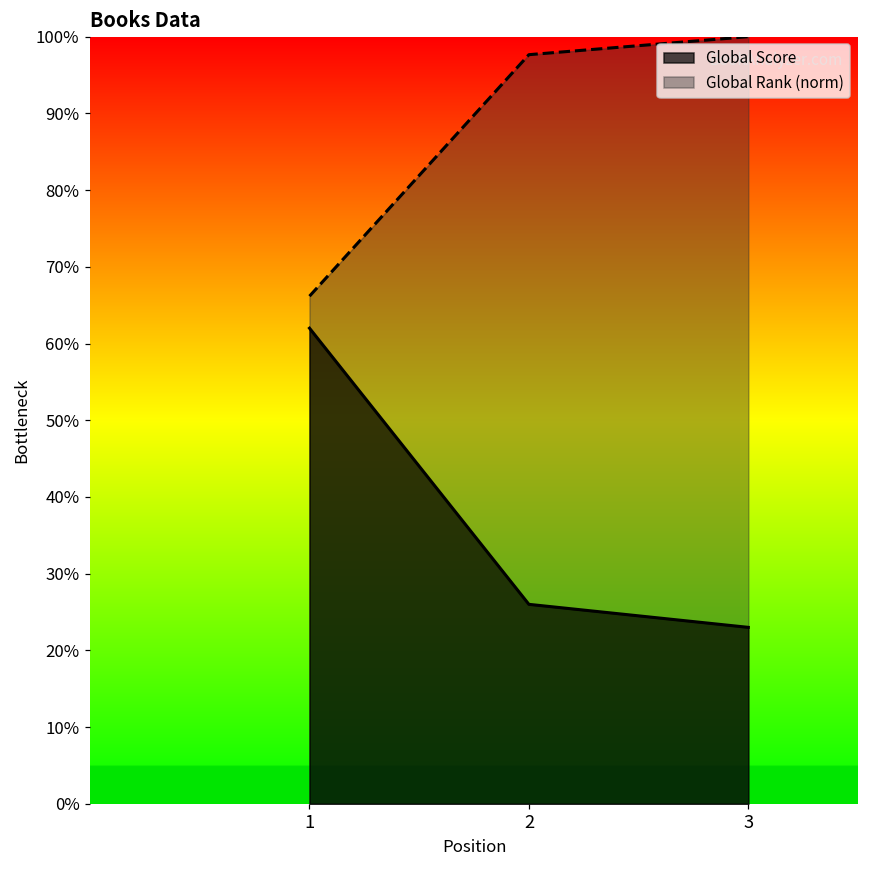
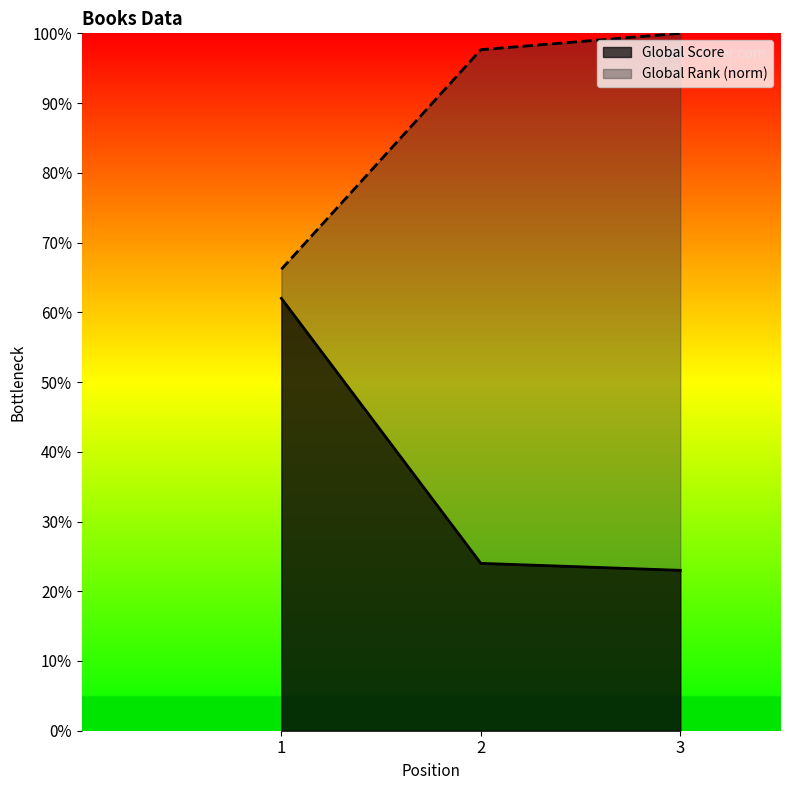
  {
    "Global Score": {
      "1": "62%",
-     "2": "26%",
+     "2": "24%",
      "3": "23%"
    },
    "Global Rank (norm)": {
      "1": "66%",
      "2": "98%",
      "3": "100%"
    }
  }
